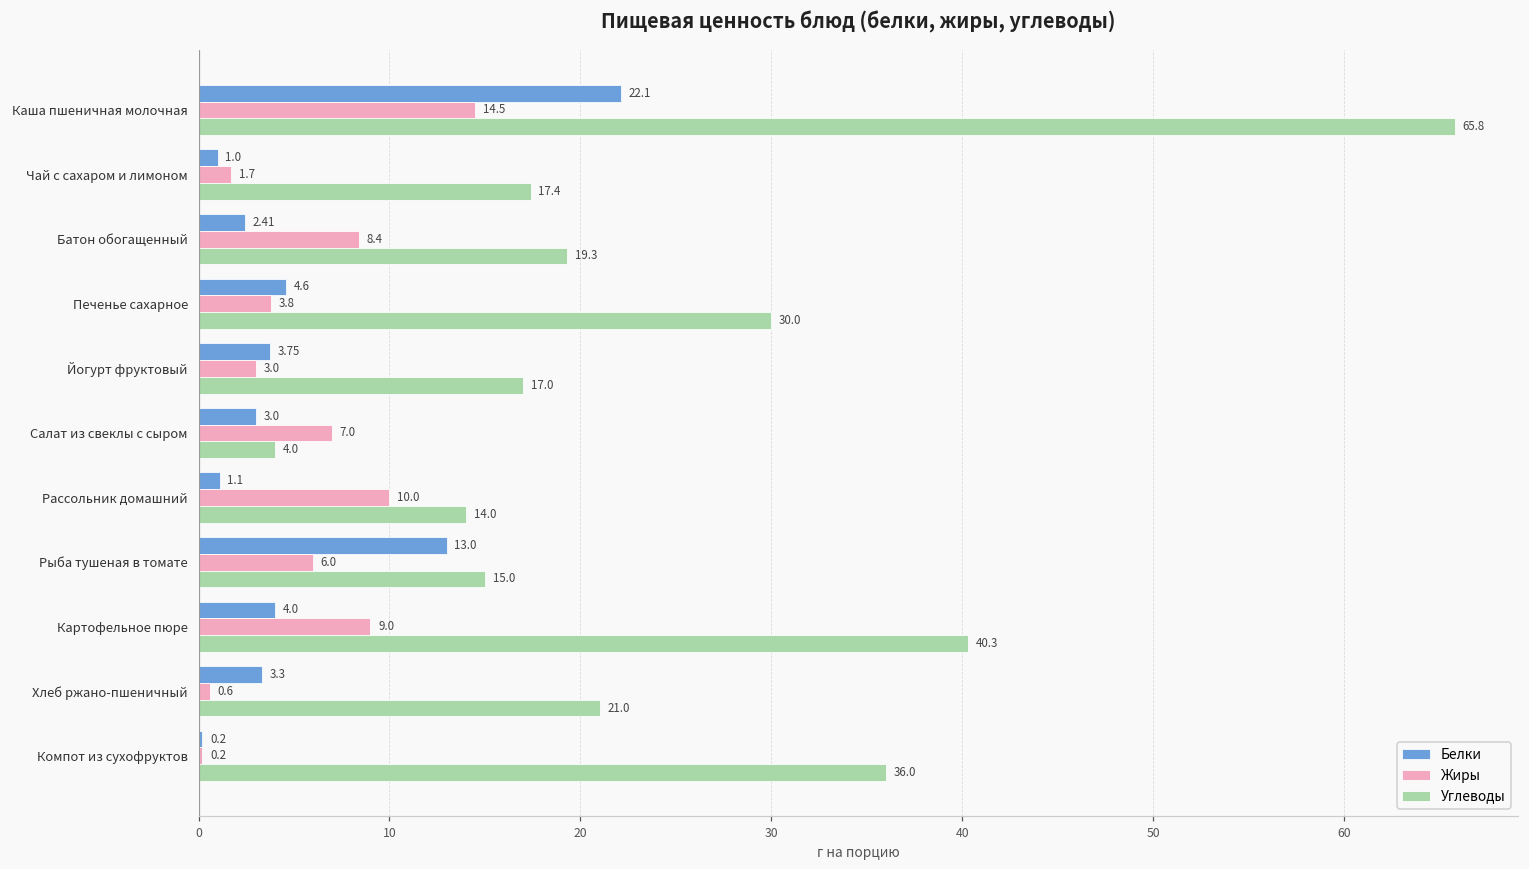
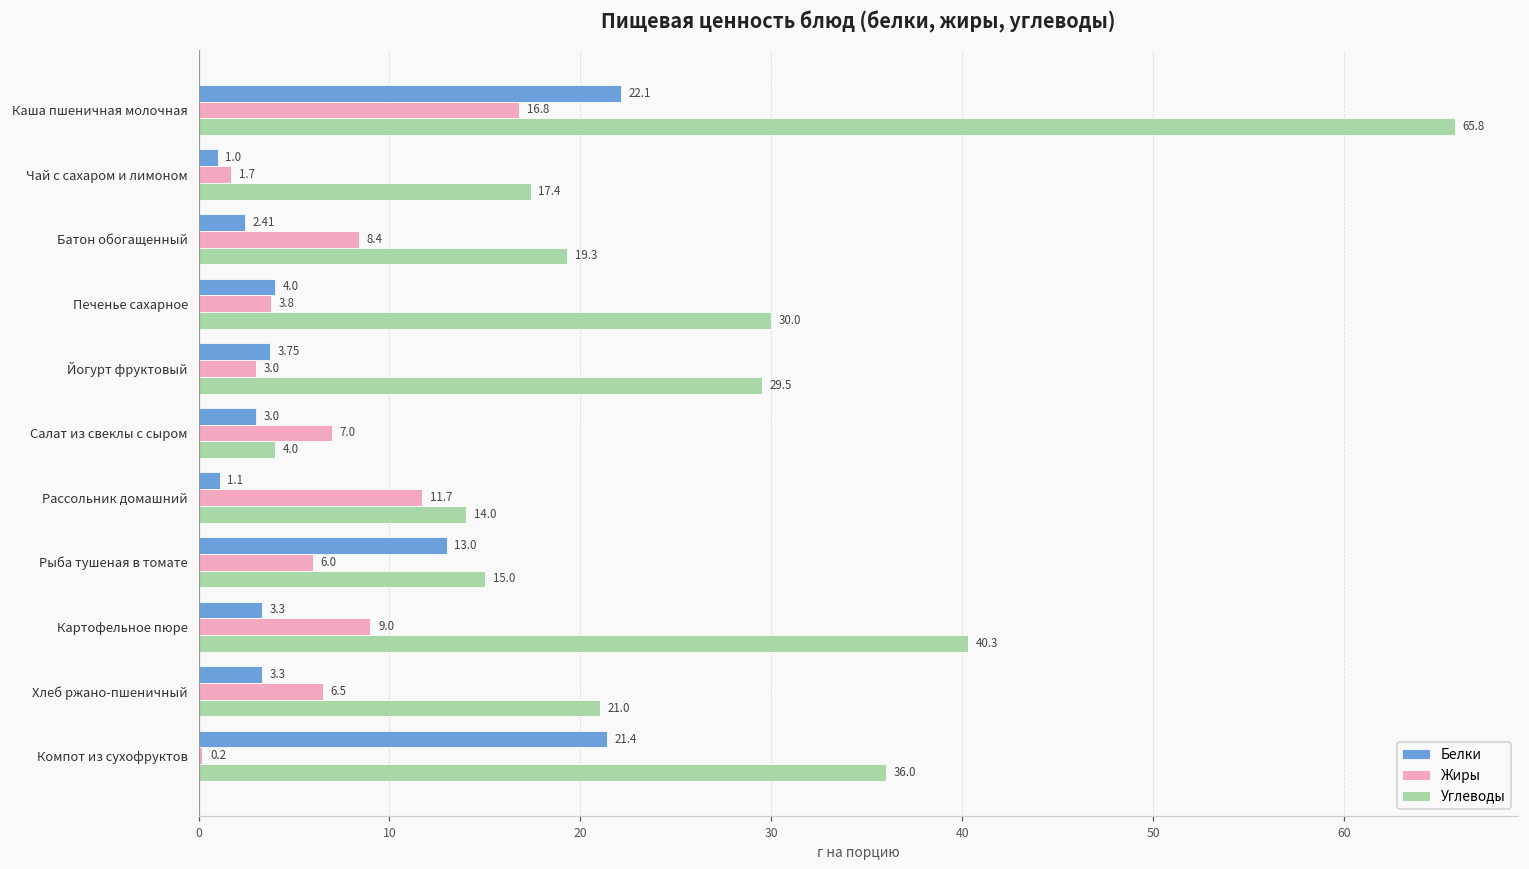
  {
    "Белки": {
      "Каша пшеничная молочная": 22.1,
      "Чай с сахаром и лимоном": 1.0,
      "Батон обогащенный": 2.41,
-     "Печенье сахарное": 4.6,
+     "Печенье сахарное": 4.0,
      "Йогурт фруктовый": 3.75,
      "Салат из свеклы с сыром": 3.0,
      "Рассольник домашний": 1.1,
      "Рыба тушеная в томате": 13.0,
-     "Картофельное пюре": 4.0,
+     "Картофельное пюре": 3.3,
      "Хлеб ржано-пшеничный": 3.3,
-     "Компот из сухофруктов": 0.2
+     "Компот из сухофруктов": 21.4
    },
    "Жиры": {
-     "Каша пшеничная молочная": 14.5,
+     "Каша пшеничная молочная": 16.8,
      "Чай с сахаром и лимоном": 1.7,
      "Батон обогащенный": 8.4,
      "Печенье сахарное": 3.8,
      "Йогурт фруктовый": 3.0,
      "Салат из свеклы с сыром": 7.0,
-     "Рассольник домашний": 10.0,
+     "Рассольник домашний": 11.7,
      "Рыба тушеная в томате": 6.0,
      "Картофельное пюре": 9.0,
-     "Хлеб ржано-пшеничный": 0.6,
+     "Хлеб ржано-пшеничный": 6.5,
      "Компот из сухофруктов": 0.2
    },
    "Углеводы": {
      "Каша пшеничная молочная": 65.8,
      "Чай с сахаром и лимоном": 17.4,
      "Батон обогащенный": 19.3,
      "Печенье сахарное": 30.0,
-     "Йогурт фруктовый": 17.0,
+     "Йогурт фруктовый": 29.5,
      "Салат из свеклы с сыром": 4.0,
      "Рассольник домашний": 14.0,
      "Рыба тушеная в томате": 15.0,
      "Картофельное пюре": 40.3,
      "Хлеб ржано-пшеничный": 21.0,
      "Компот из сухофруктов": 36.0
    }
  }
